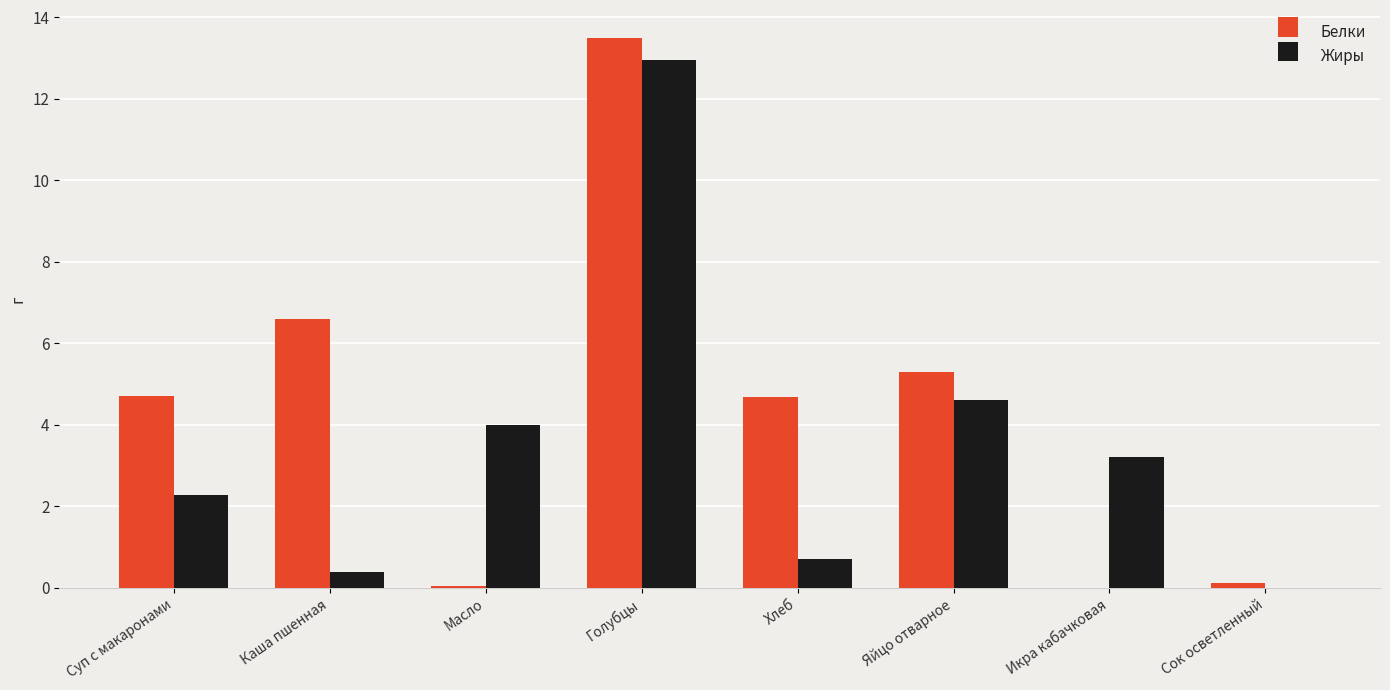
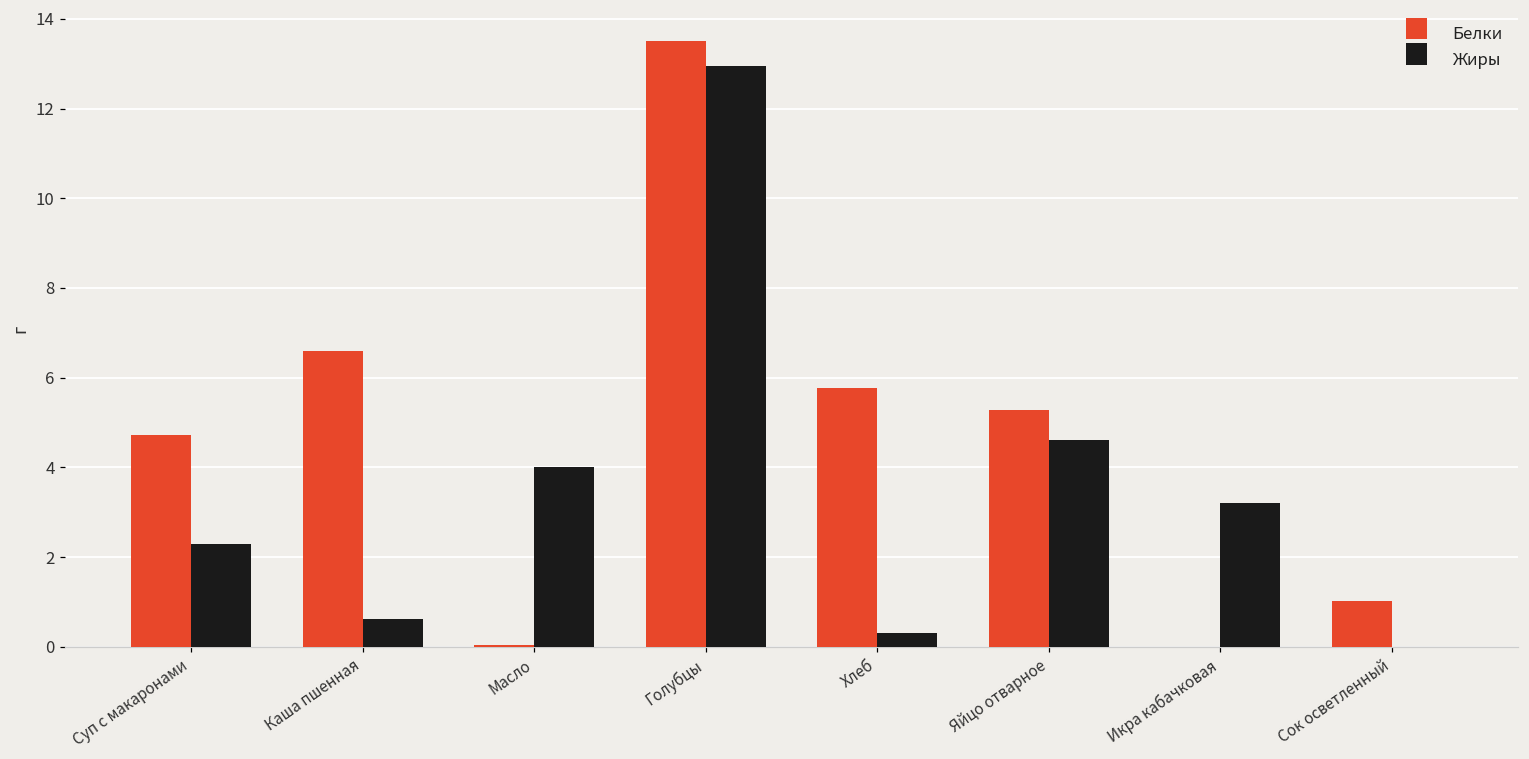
  {
    "Белки": {
      "Суп с макаронами": 4.7,
      "Каша пшенная": 6.6,
      "Голубцы": 13.5,
-     "Хлеб": 4.7,
+     "Хлеб": 5.8,
      "Яйцо отварное": 5.3,
      "Икра кабачковая": 0.0,
-     "Сок осветленный": 0.1
+     "Сок осветленный": 1.0
    },
    "Жиры": {
      "Суп с макаронами": 2.3,
-     "Каша пшенная": 0.4,
+     "Каша пшенная": 0.6,
      "Масло": 4.0,
      "Голубцы": 13.0,
-     "Хлеб": 0.7,
+     "Хлеб": 0.3,
      "Яйцо отварное": 4.6,
      "Икра кабачковая": 3.2,
      "Сок осветленный": 0.0
    }
  }
